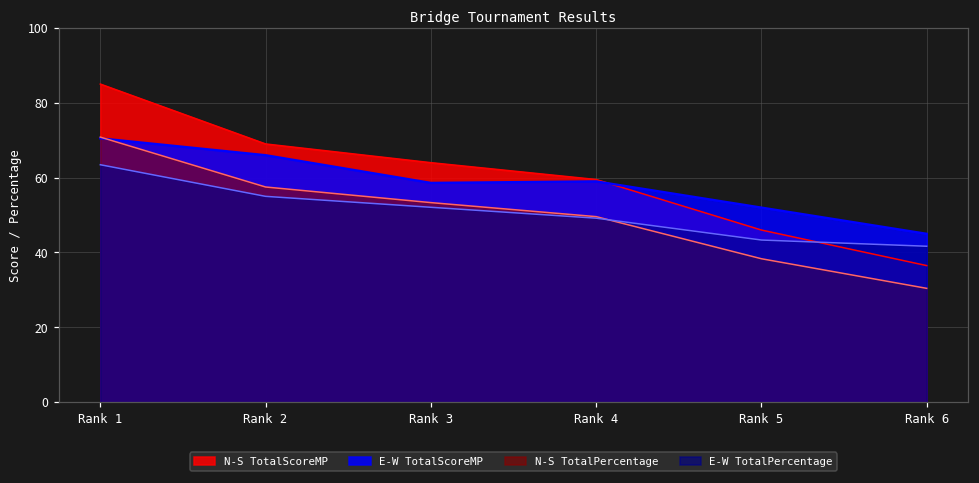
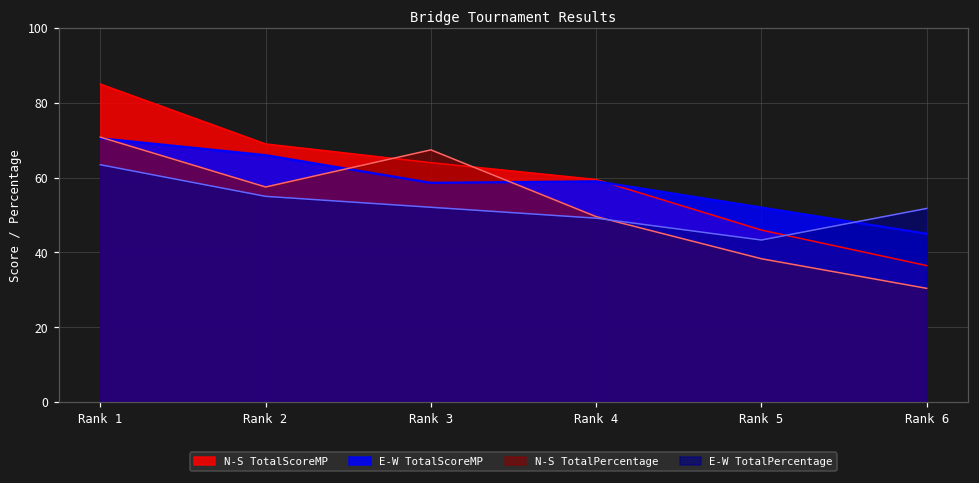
  {
    "N-S TotalScoreMP": {
      "Rank 1": 85,
      "Rank 2": 69,
      "Rank 3": 64,
      "Rank 5": 46,
      "Rank 6": 37
    },
    "E-W TotalScoreMP": {
      "Rank 2": 66,
      "Rank 3": 59,
      "Rank 5": 52,
      "Rank 6": 45
    },
    "N-S TotalPercentage": {
      "Rank 2": 58,
-     "Rank 3": 53,
+     "Rank 3": 67,
      "Rank 5": 38,
      "Rank 6": 30
    },
    "E-W TotalPercentage": {
      "Rank 1": 63,
      "Rank 2": 55,
      "Rank 3": 52,
      "Rank 5": 43,
-     "Rank 6": 42
+     "Rank 6": 52
    }
  }
